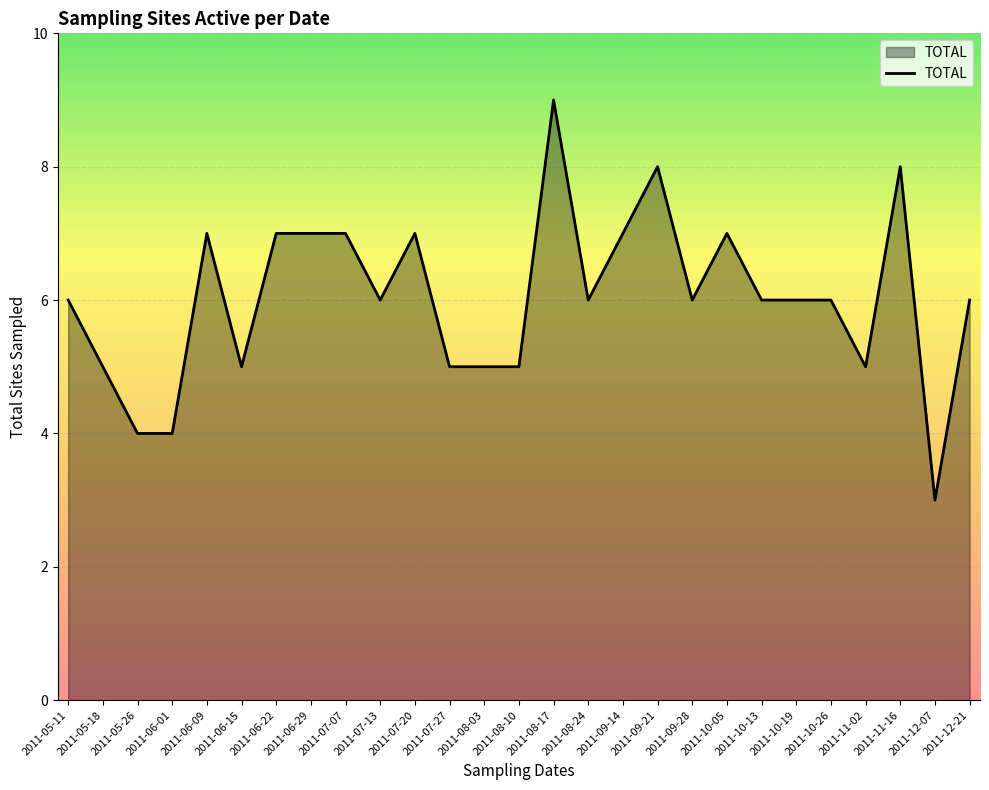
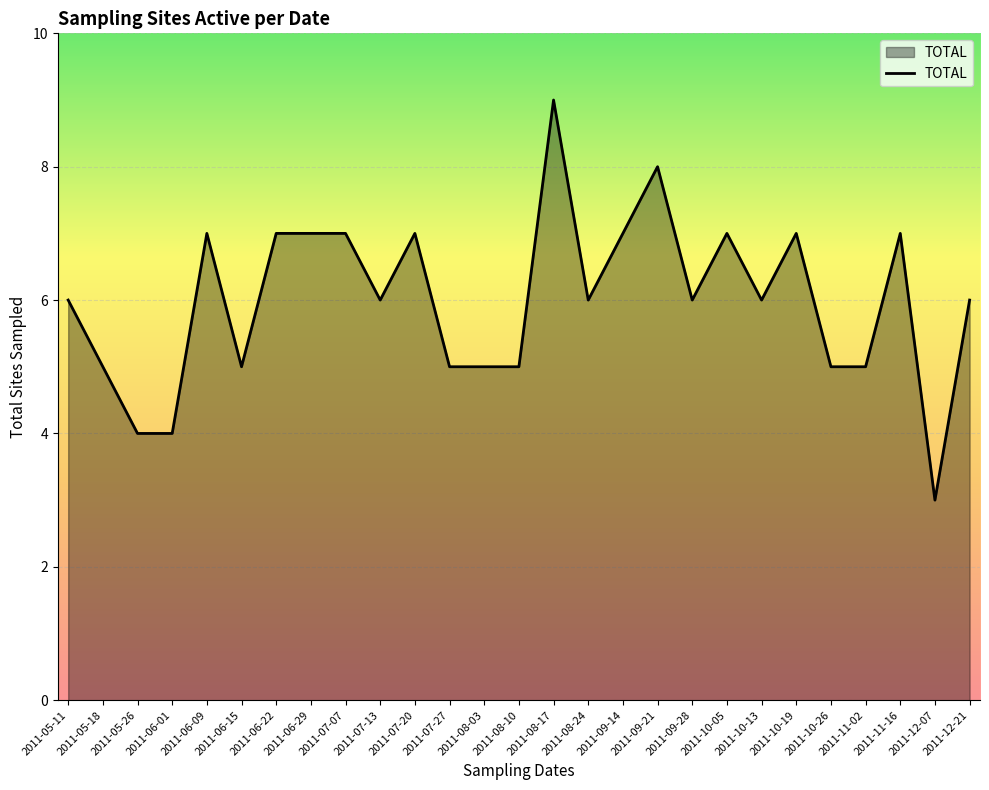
  {
    "2011-05-11": 6,
    "2011-05-18": 5,
    "2011-05-26": 4,
    "2011-06-01": 4,
    "2011-06-09": 7,
    "2011-06-15": 5,
    "2011-06-22": 7,
    "2011-06-29": 7,
    "2011-07-07": 7,
    "2011-07-13": 6,
    "2011-07-20": 7,
    "2011-07-27": 5,
    "2011-08-03": 5,
    "2011-08-10": 5,
    "2011-08-17": 9,
    "2011-08-24": 6,
    "2011-09-14": 7,
    "2011-09-21": 8,
    "2011-09-28": 6,
    "2011-10-05": 7,
    "2011-10-13": 6,
-   "2011-10-19": 6,
-   "2011-10-26": 6,
+   "2011-10-19": 7,
+   "2011-10-26": 5,
    "2011-11-02": 5,
-   "2011-11-16": 8,
+   "2011-11-16": 7,
    "2011-12-07": 3,
    "2011-12-21": 6
  }
